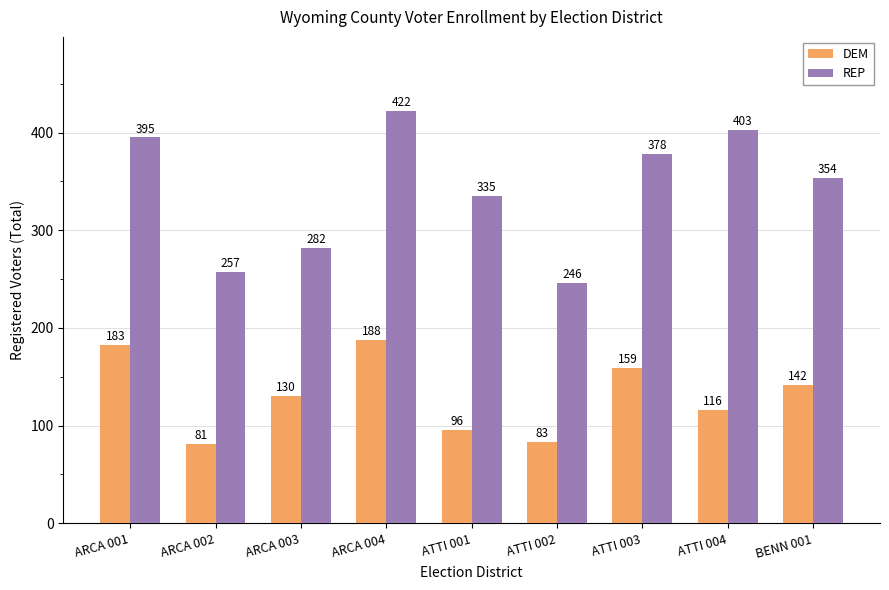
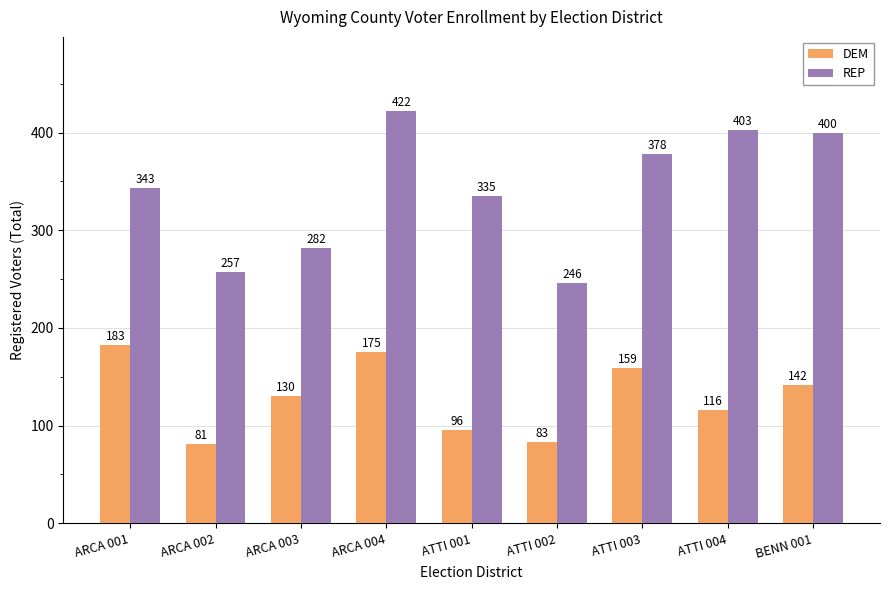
  {
    "DEM": {
      "ARCA 001": 183,
      "ARCA 002": 81,
      "ARCA 003": 130,
-     "ARCA 004": 188,
+     "ARCA 004": 175,
      "ATTI 001": 96,
      "ATTI 002": 83,
      "ATTI 003": 159,
      "ATTI 004": 116,
      "BENN 001": 142
    },
    "REP": {
-     "ARCA 001": 395,
+     "ARCA 001": 343,
      "ARCA 002": 257,
      "ARCA 003": 282,
      "ARCA 004": 422,
      "ATTI 001": 335,
      "ATTI 002": 246,
      "ATTI 003": 378,
      "ATTI 004": 403,
-     "BENN 001": 354
+     "BENN 001": 400
    }
  }
